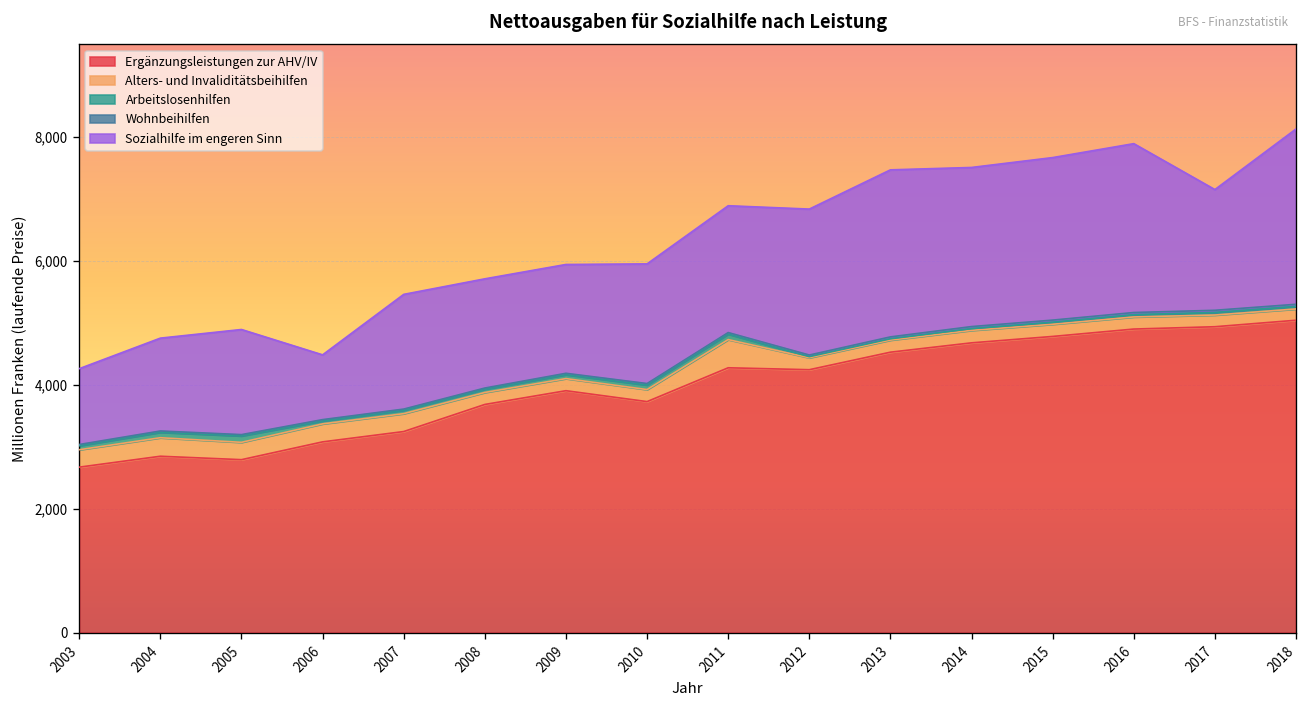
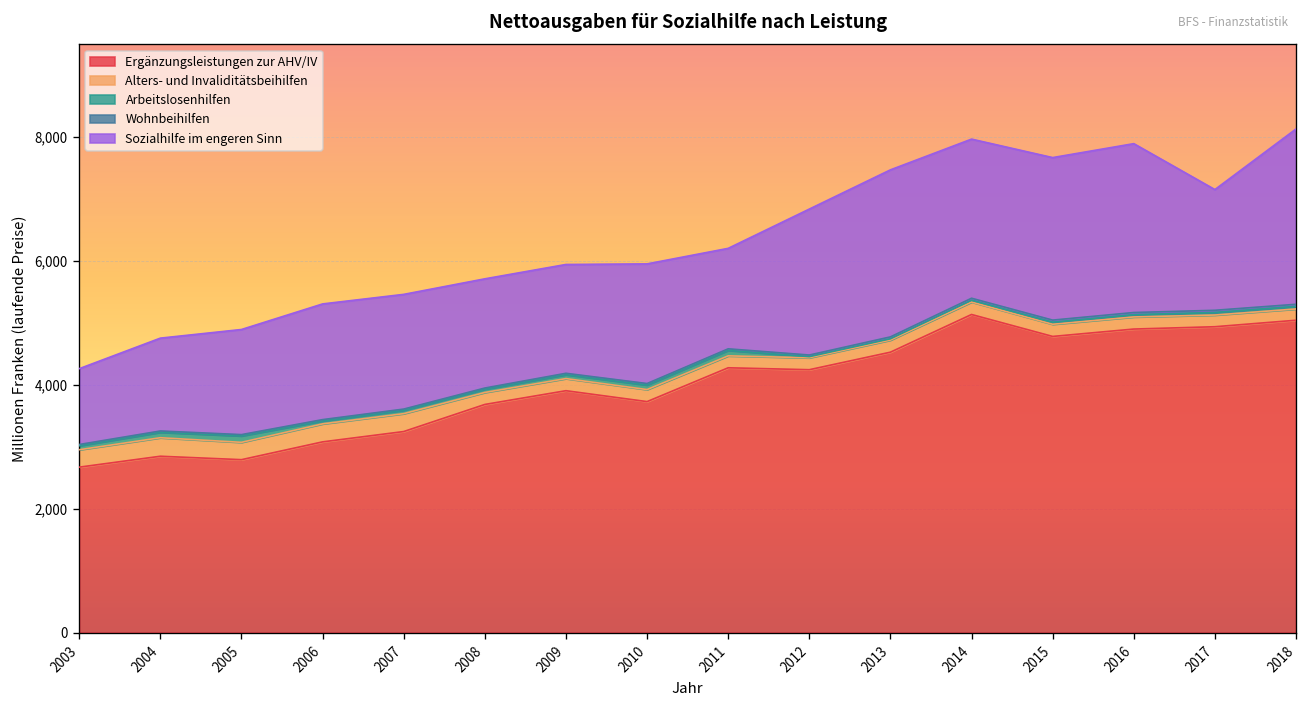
  {
    "Ergänzungsleistungen zur AHV/IV": {
      "2003": "2,700",
      "2004": "2,800",
      "2005": "2,800",
      "2006": "3,100",
      "2007": "3,200",
      "2008": "3,700",
      "2009": "3,900",
      "2010": "3,700",
      "2011": "4,300",
      "2012": "4,200",
      "2013": "4,500",
-     "2014": "4,700",
+     "2014": "5,100",
      "2015": "4,800",
      "2016": "4,900",
      "2017": "4,900",
      "2018": "5,000"
    },
    "Alters- und Invaliditätsbeihilfen": {
      "2003": "300",
      "2004": "300",
      "2005": "300",
      "2007": "300",
      "2008": "200",
      "2009": "200",
      "2010": "200",
-     "2011": "500"
+     "2011": "200"
    },
    "Sozialhilfe im engeren Sinn": {
      "2003": "1,200",
      "2004": "1,500",
      "2005": "1,700",
-     "2006": "1,000",
+     "2006": "1,900",
      "2007": "1,900",
      "2008": "1,800",
      "2009": "1,800",
      "2010": "1,900",
-     "2011": "2,000",
+     "2011": "1,600",
      "2012": "2,400",
      "2013": "2,700",
      "2014": "2,600",
      "2015": "2,600",
      "2016": "2,700",
      "2017": "1,900",
      "2018": "2,800"
    }
  }
